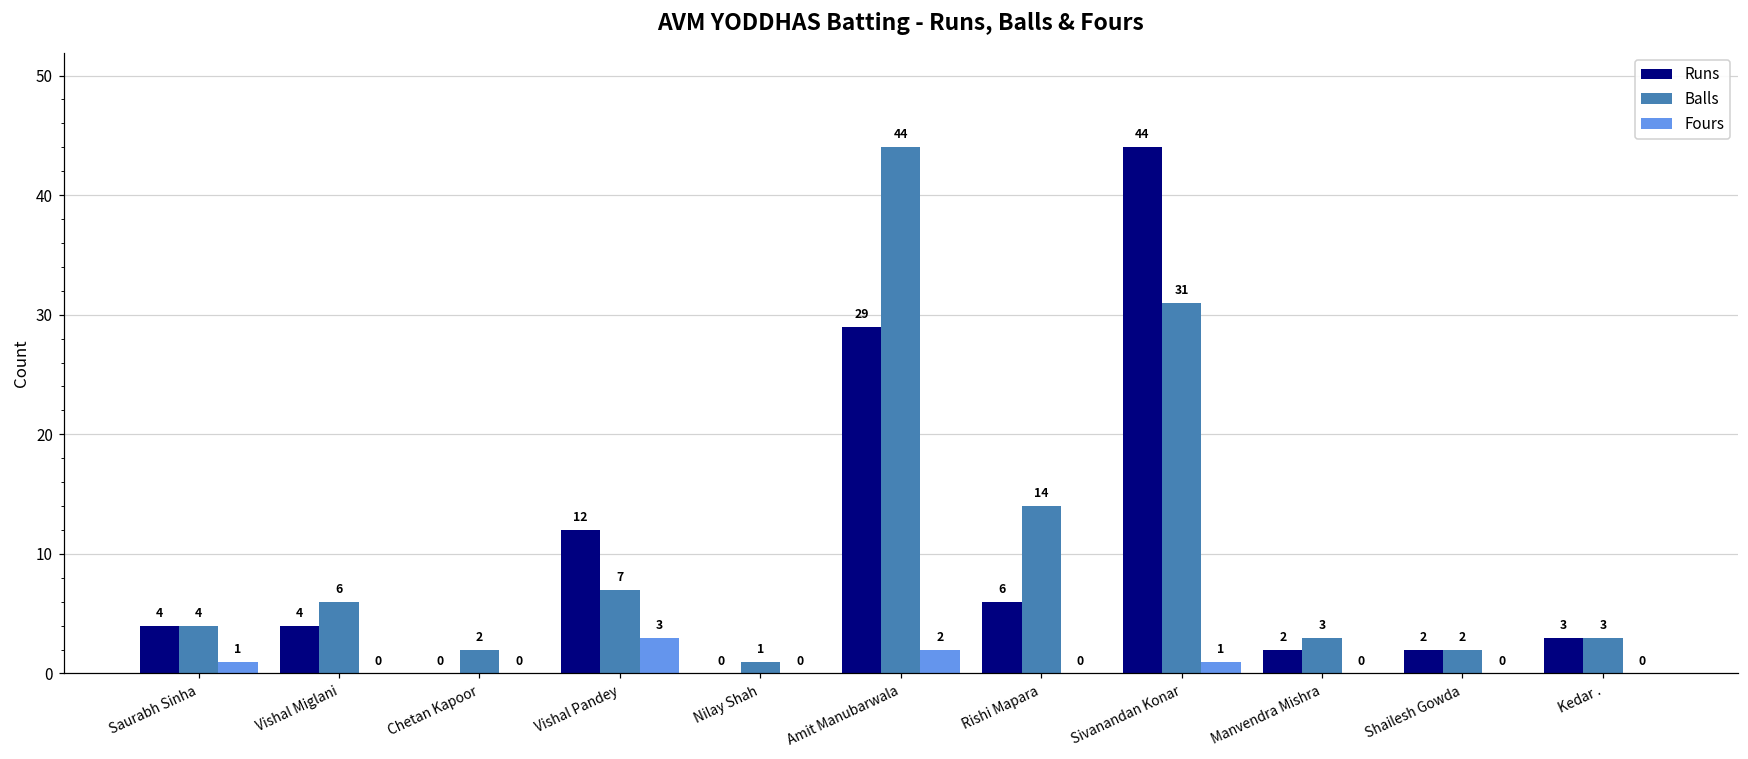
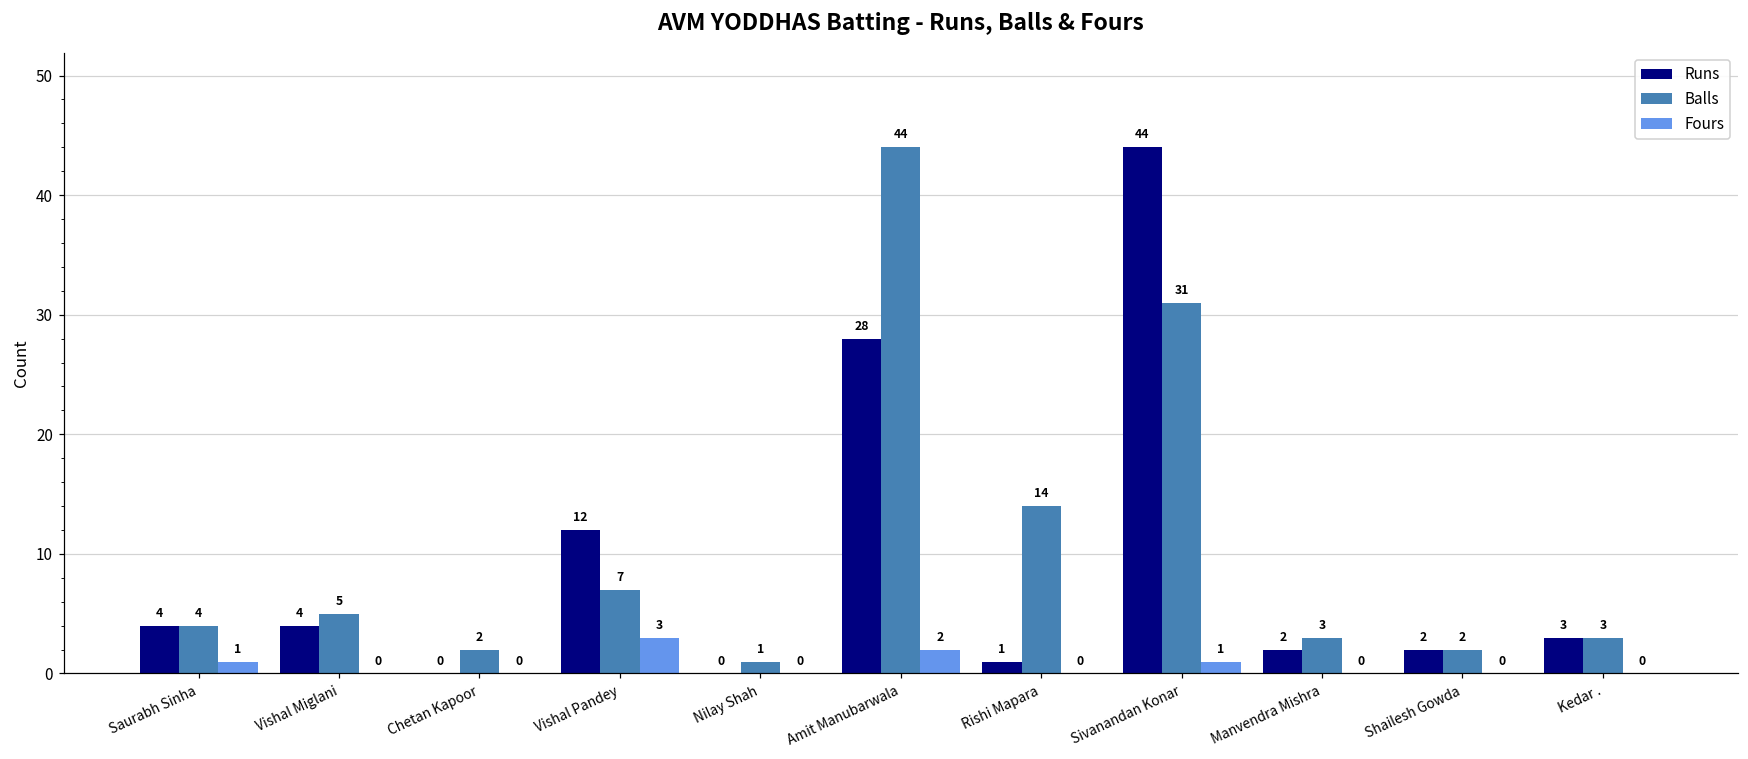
  {
    "Runs": {
      "Saurabh Sinha": 4,
      "Vishal Miglani": 4,
      "Chetan Kapoor": 0,
      "Vishal Pandey": 12,
      "Nilay Shah": 0,
-     "Amit Manubarwala": 29,
-     "Rishi Mapara": 6,
+     "Amit Manubarwala": 28,
+     "Rishi Mapara": 1,
      "Sivanandan Konar": 44,
      "Manvendra Mishra": 2,
      "Shailesh Gowda": 2,
      "Kedar .": 3
    },
    "Balls": {
      "Saurabh Sinha": 4,
-     "Vishal Miglani": 6,
+     "Vishal Miglani": 5,
      "Chetan Kapoor": 2,
      "Vishal Pandey": 7,
      "Nilay Shah": 1,
      "Amit Manubarwala": 44,
      "Rishi Mapara": 14,
      "Sivanandan Konar": 31,
      "Manvendra Mishra": 3,
      "Shailesh Gowda": 2,
      "Kedar .": 3
    },
    "Fours": {
      "Saurabh Sinha": 1,
      "Vishal Miglani": 0,
      "Chetan Kapoor": 0,
      "Vishal Pandey": 3,
      "Nilay Shah": 0,
      "Amit Manubarwala": 2,
      "Rishi Mapara": 0,
      "Sivanandan Konar": 1,
      "Manvendra Mishra": 0,
      "Shailesh Gowda": 0,
      "Kedar .": 0
    }
  }
